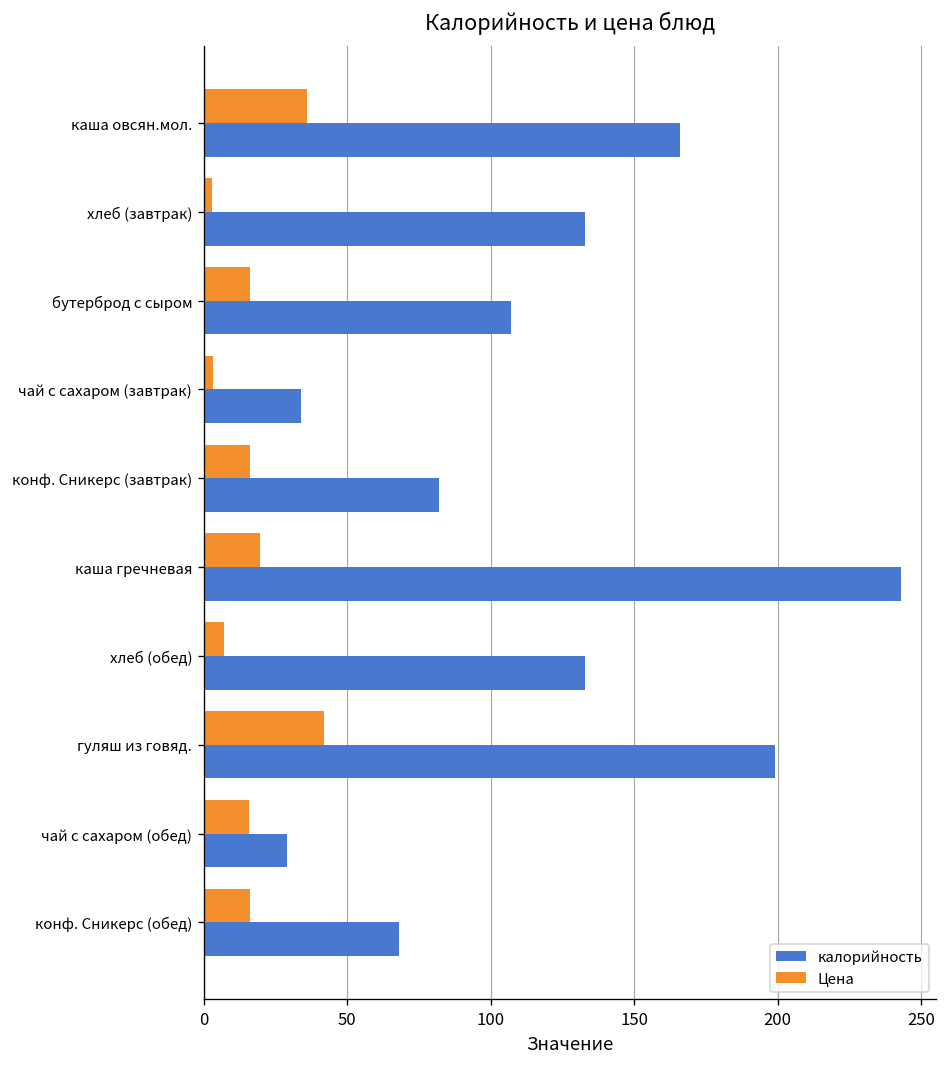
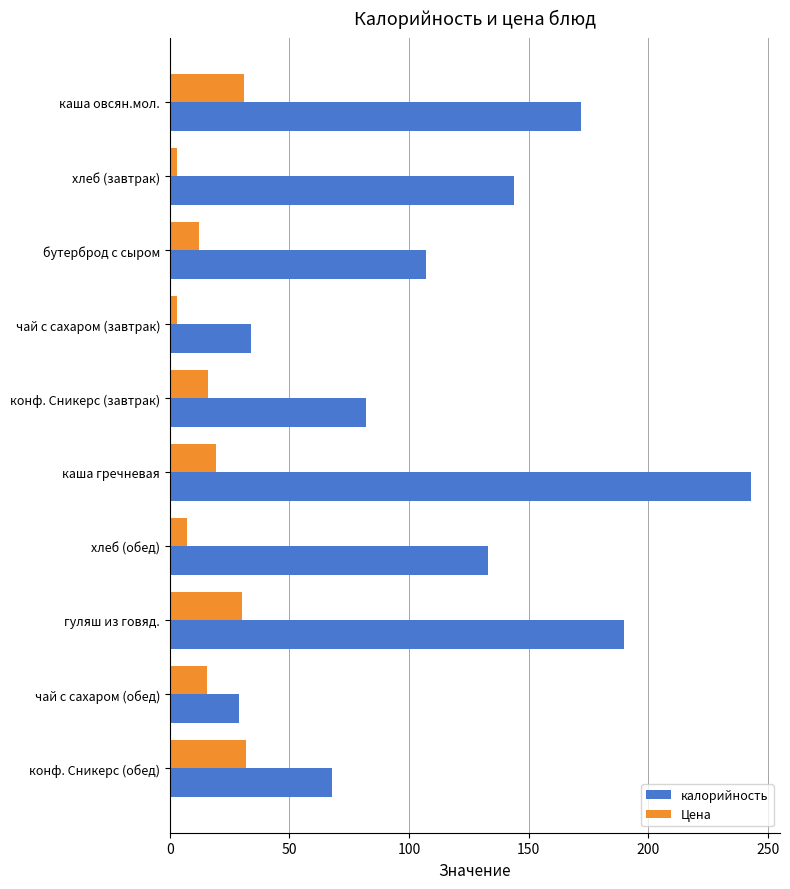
  {
    "калорийность": {
-     "каша овсян.мол.": 166,
-     "хлеб (завтрак)": 133,
+     "каша овсян.мол.": 172,
+     "хлеб (завтрак)": 144,
      "бутерброд с сыром": 107,
      "чай с сахаром (завтрак)": 34,
      "конф. Сникерс (завтрак)": 82,
      "каша гречневая": 243,
      "хлеб (обед)": 133,
-     "гуляш из говяд.": 199,
+     "гуляш из говяд.": 190,
      "чай с сахаром (обед)": 29,
      "конф. Сникерс (обед)": 68
    },
    "Цена": {
-     "каша овсян.мол.": 36,
+     "каша овсян.мол.": 31,
      "хлеб (завтрак)": 3,
-     "бутерброд с сыром": 16,
+     "бутерброд с сыром": 12,
      "чай с сахаром (завтрак)": 3,
      "конф. Сникерс (завтрак)": 16,
      "каша гречневая": 20,
      "хлеб (обед)": 7,
-     "гуляш из говяд.": 42,
+     "гуляш из говяд.": 30,
      "чай с сахаром (обед)": 16,
-     "конф. Сникерс (обед)": 16
+     "конф. Сникерс (обед)": 32
    }
  }
